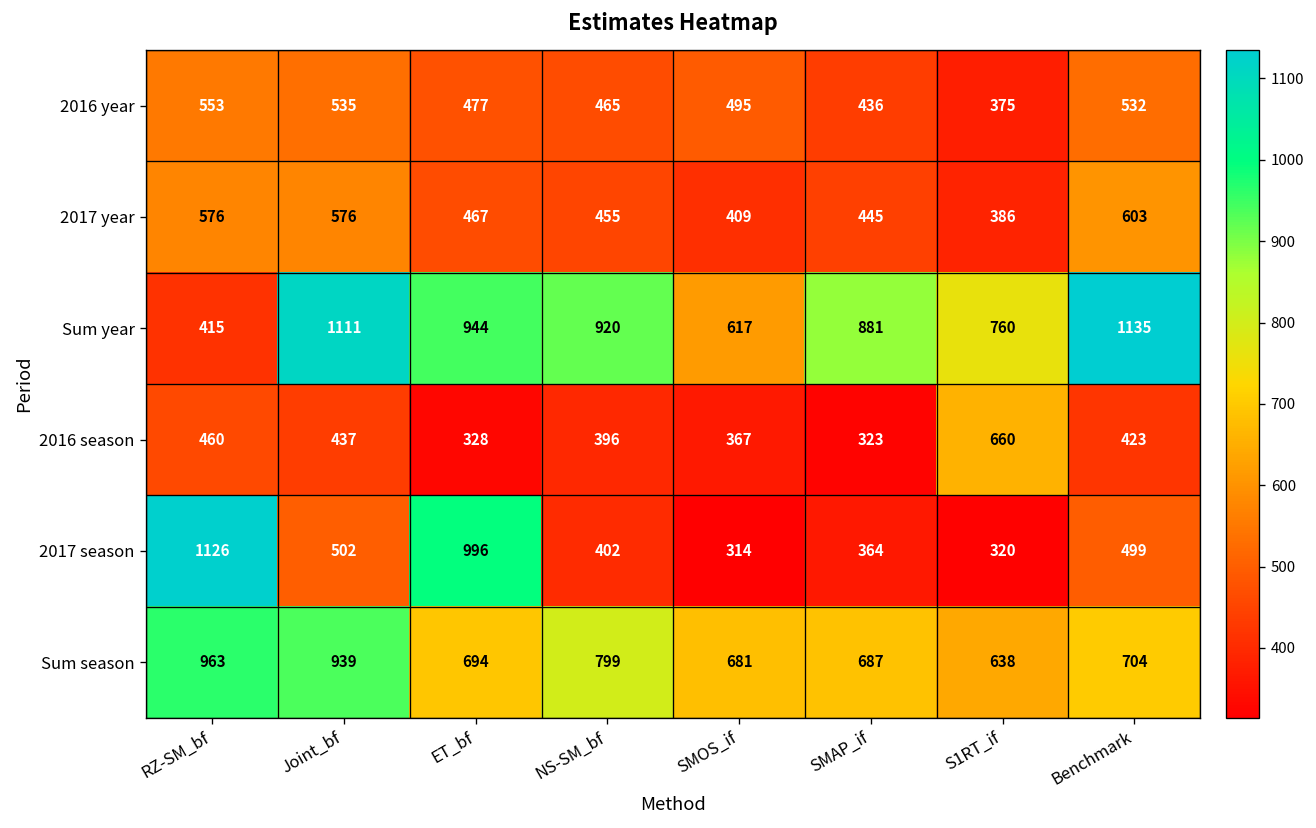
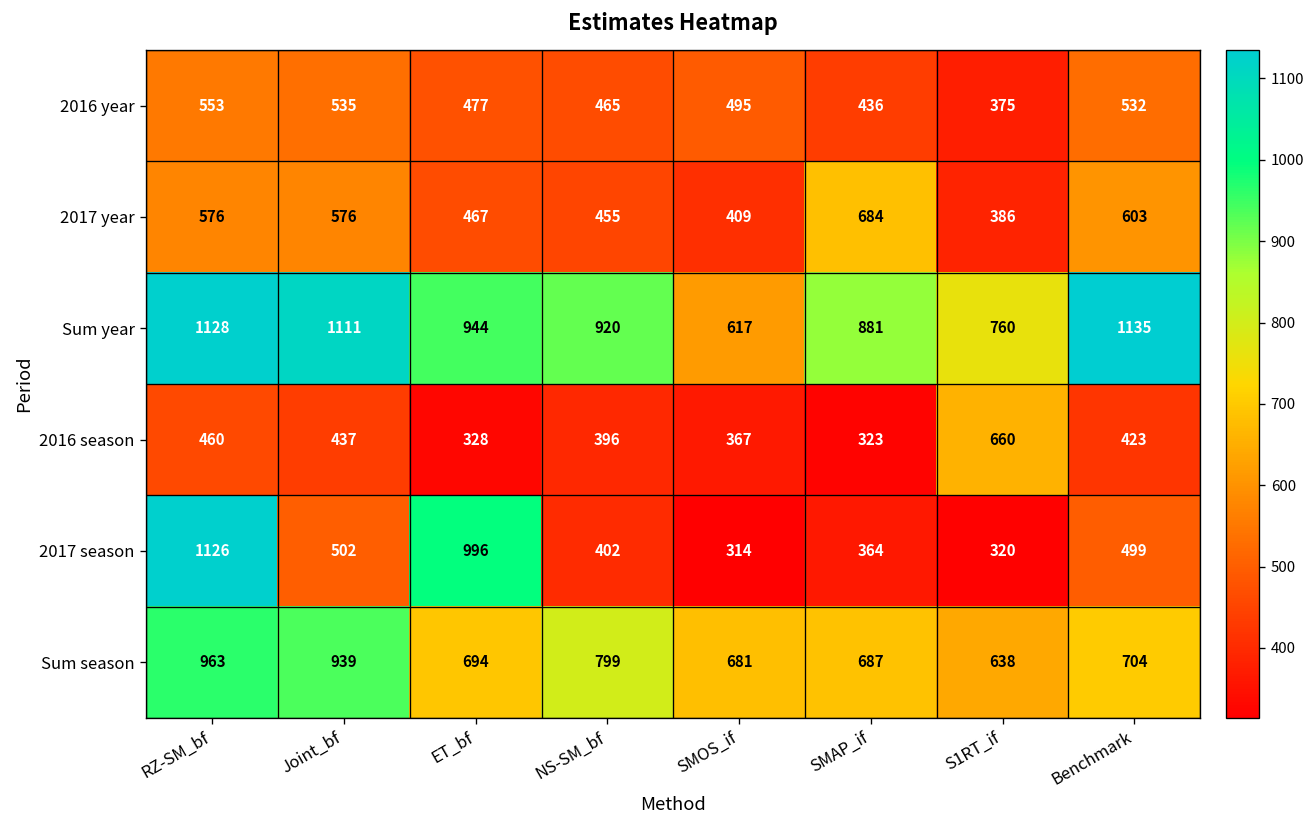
  {
    "2016 year": {
      "RZ-SM_bf": 553,
      "Joint_bf": 535,
      "ET_bf": 477,
      "NS-SM_bf": 465,
      "SMOS_if": 495,
      "SMAP_if": 436,
      "S1RT_if": 375,
      "Benchmark": 532
    },
    "2017 year": {
      "RZ-SM_bf": 576,
      "Joint_bf": 576,
      "ET_bf": 467,
      "NS-SM_bf": 455,
      "SMOS_if": 409,
-     "SMAP_if": 445,
+     "SMAP_if": 684,
      "S1RT_if": 386,
      "Benchmark": 603
    },
    "Sum year": {
-     "RZ-SM_bf": 415,
+     "RZ-SM_bf": 1128,
      "Joint_bf": 1111,
      "ET_bf": 944,
      "NS-SM_bf": 920,
      "SMOS_if": 617,
      "SMAP_if": 881,
      "S1RT_if": 760,
      "Benchmark": 1135
    },
    "2016 season": {
      "RZ-SM_bf": 460,
      "Joint_bf": 437,
      "ET_bf": 328,
      "NS-SM_bf": 396,
      "SMOS_if": 367,
      "SMAP_if": 323,
      "S1RT_if": 660,
      "Benchmark": 423
    },
    "2017 season": {
      "RZ-SM_bf": 1126,
      "Joint_bf": 502,
      "ET_bf": 996,
      "NS-SM_bf": 402,
      "SMOS_if": 314,
      "SMAP_if": 364,
      "S1RT_if": 320,
      "Benchmark": 499
    },
    "Sum season": {
      "RZ-SM_bf": 963,
      "Joint_bf": 939,
      "ET_bf": 694,
      "NS-SM_bf": 799,
      "SMOS_if": 681,
      "SMAP_if": 687,
      "S1RT_if": 638,
      "Benchmark": 704
    }
  }
